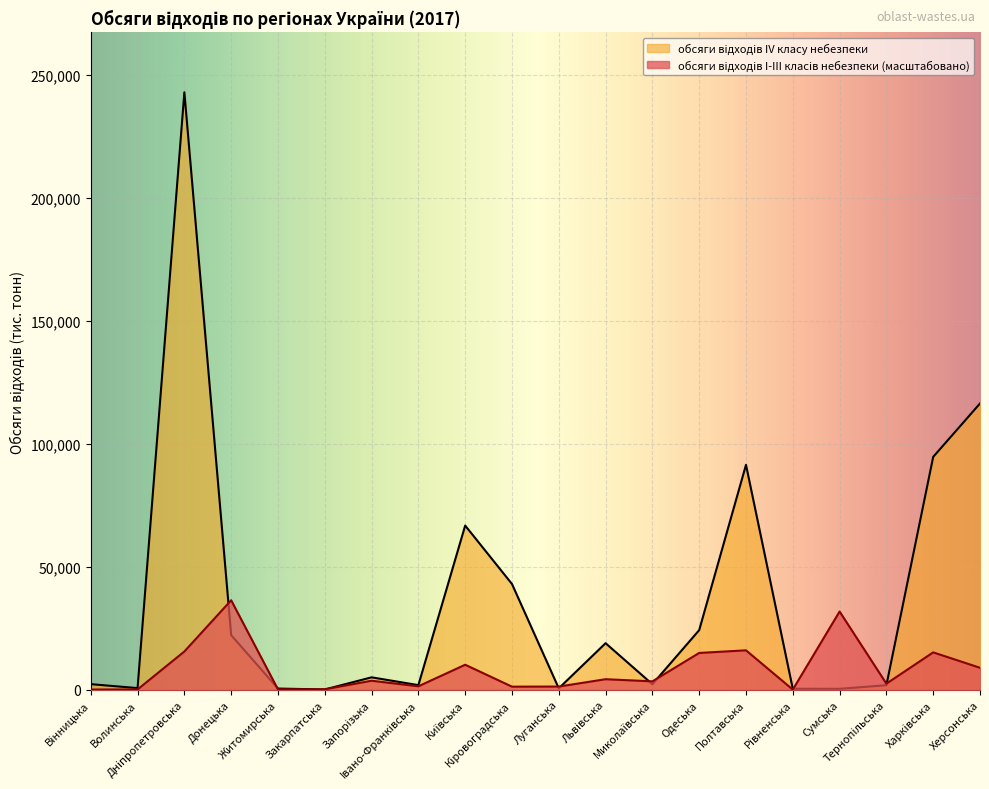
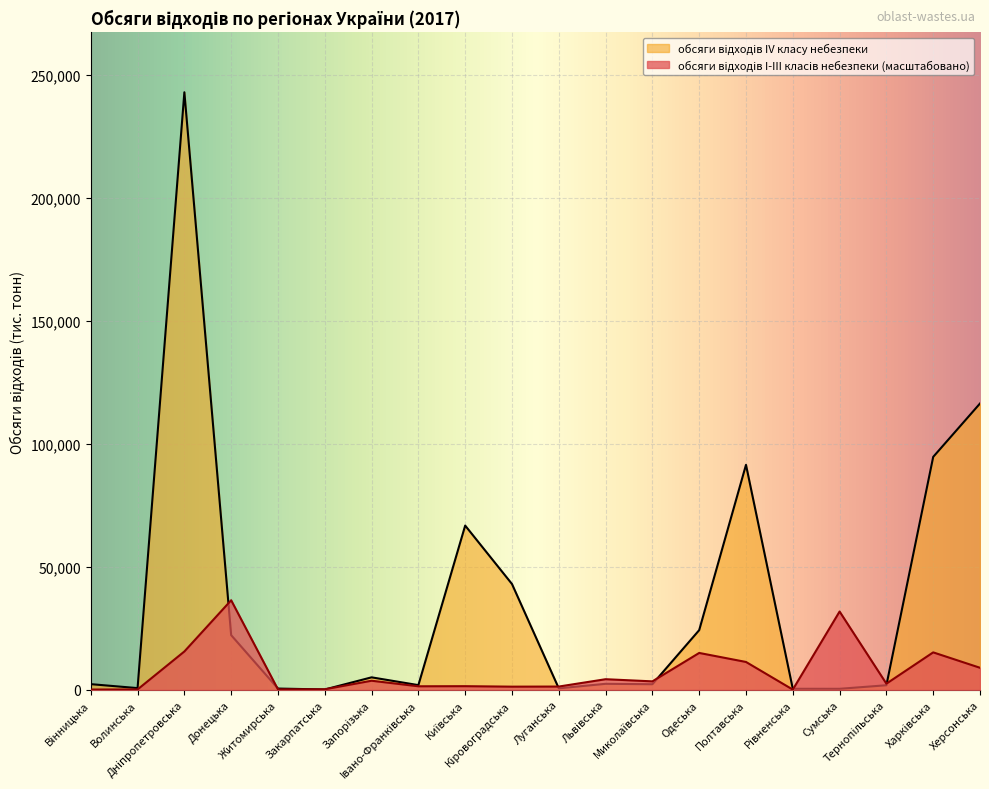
  {
    "обсяги відходів IV класу небезпеки": {
      "Вінницька": "2,000",
      "Дніпропетровська": "243,000",
      "Донецька": "22,000",
      "Запорізька": "5,000",
      "Київська": "67,000",
      "Кіровоградська": "43,000",
-     "Львівська": "19,000",
+     "Львівська": "2,000",
      "Миколаївська": "2,000",
      "Одеська": "24,000",
      "Полтавська": "92,000",
      "Сумська": "0",
      "Харківська": "95,000",
      "Херсонська": "116,000"
    },
    "обсяги відходів I-III класів небезпеки (масштабовано)": {
      "Вінницька": "0",
      "Дніпропетровська": "16,000",
      "Донецька": "36,000",
      "Запорізька": "4,000",
-     "Київська": "10,000",
+     "Київська": "2,000",
      "Кіровоградська": "1,000",
      "Львівська": "4,000",
      "Миколаївська": "3,000",
      "Одеська": "15,000",
-     "Полтавська": "16,000",
+     "Полтавська": "11,000",
      "Сумська": "32,000",
      "Харківська": "15,000",
      "Херсонська": "9,000"
    }
  }
